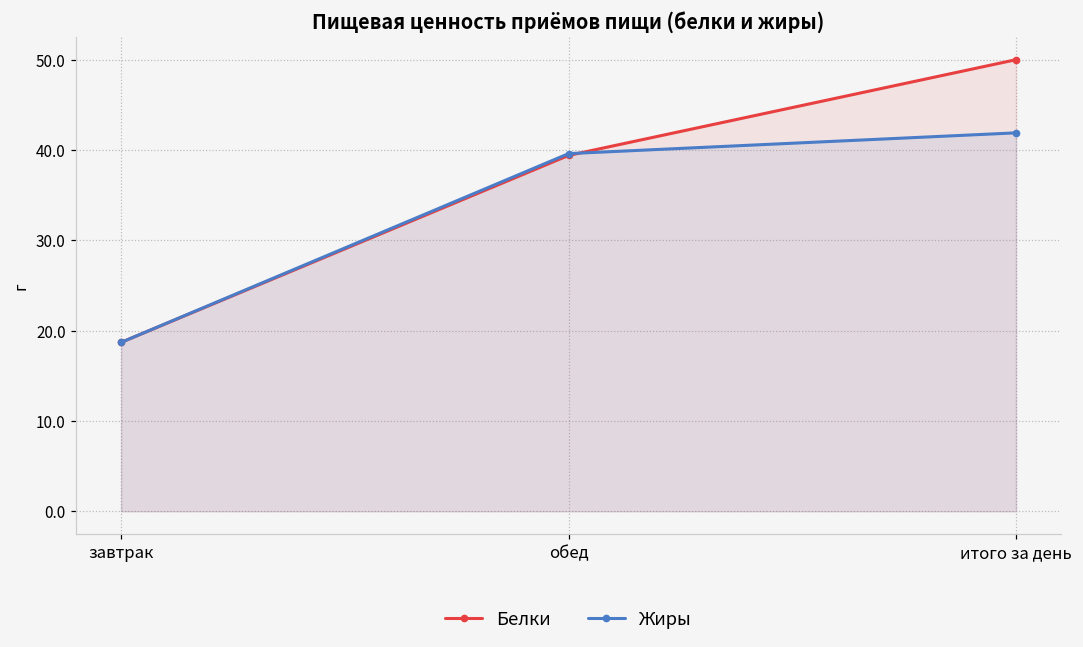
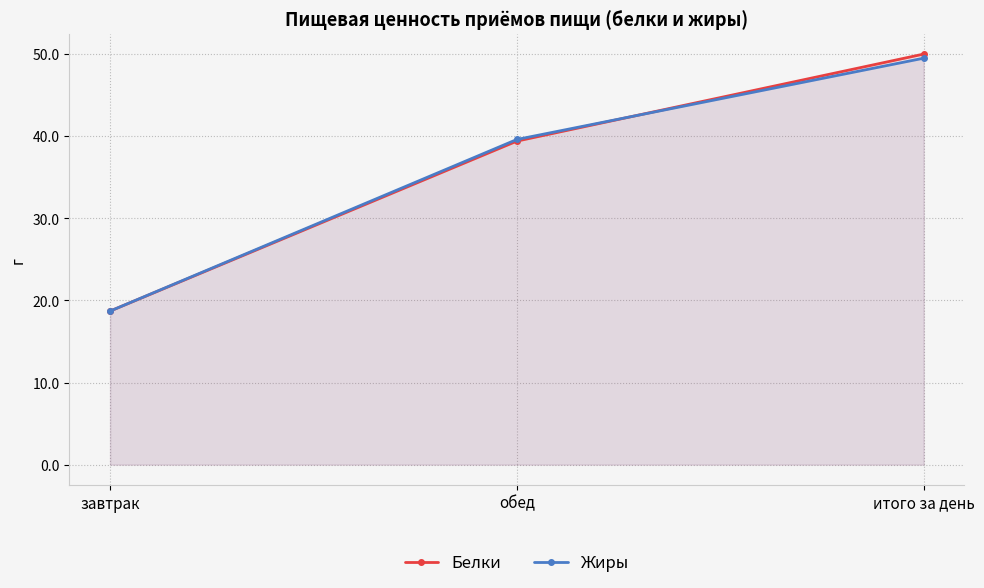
  {
    "Белки": {
      "итого за день": 50
    },
    "Жиры": {
-     "итого за день": 42
+     "итого за день": 50
    }
  }
